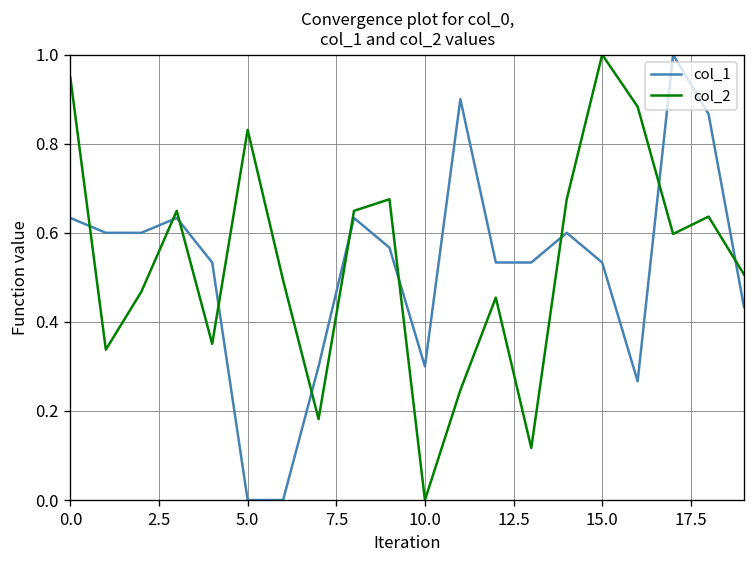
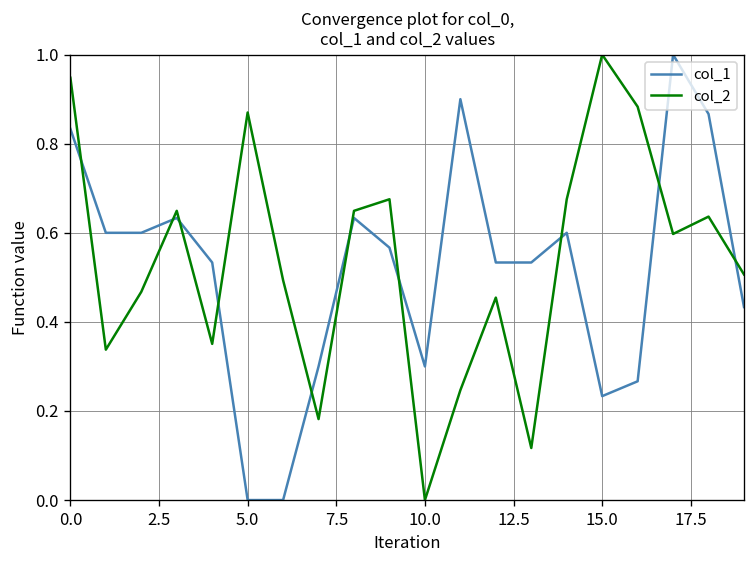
  {
    "col_1": {
-     "0.0": 0.63,
+     "0.0": 0.83,
      "5.0": 0.00,
      "10.0": 0.30,
-     "15.0": 0.53
+     "15.0": 0.23
    },
    "col_2": {
      "0.0": 0.95,
-     "5.0": 0.83,
+     "5.0": 0.87,
      "10.0": 0.00,
      "15.0": 1.00
    }
  }
